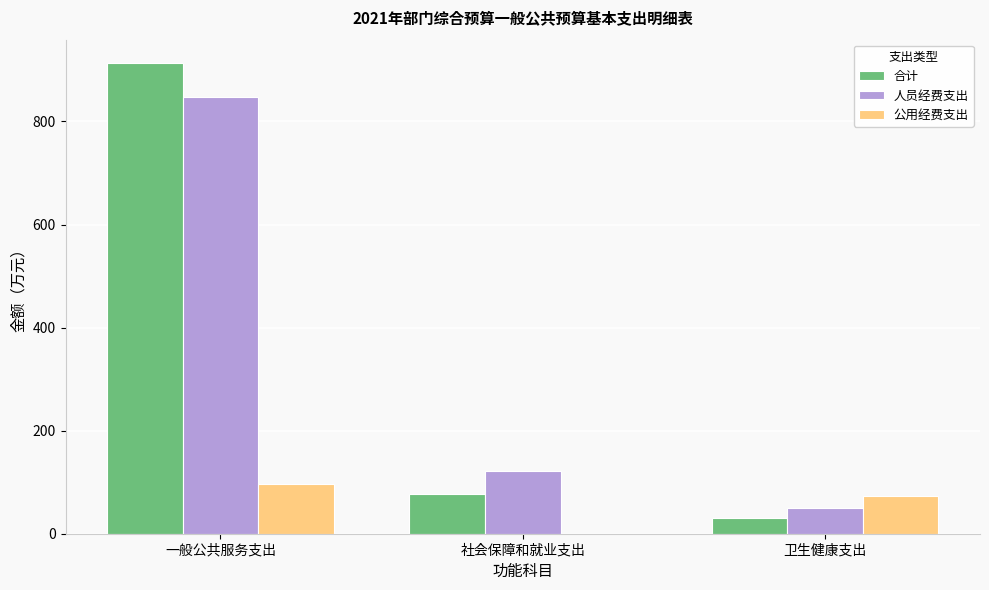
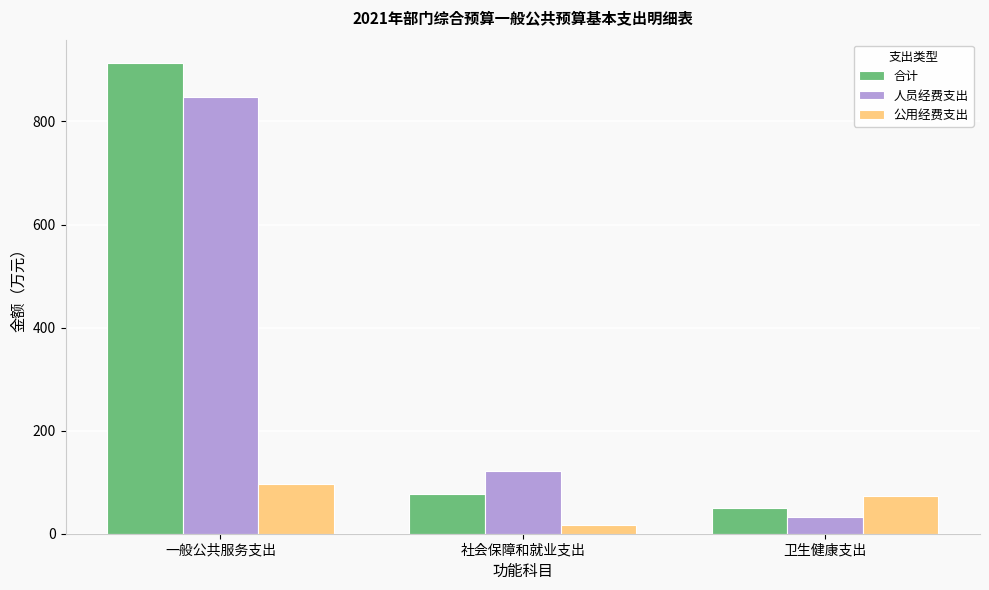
  {
    "合计": {
      "一般公共服务支出": 910,
      "社会保障和就业支出": 80,
-     "卫生健康支出": 30
+     "卫生健康支出": 50
    },
    "人员经费支出": {
      "一般公共服务支出": 850,
      "社会保障和就业支出": 120,
-     "卫生健康支出": 50
+     "卫生健康支出": 30
    },
    "公用经费支出": {
      "一般公共服务支出": 100,
-     "社会保障和就业支出": 0,
+     "社会保障和就业支出": 20,
      "卫生健康支出": 70
    }
  }
